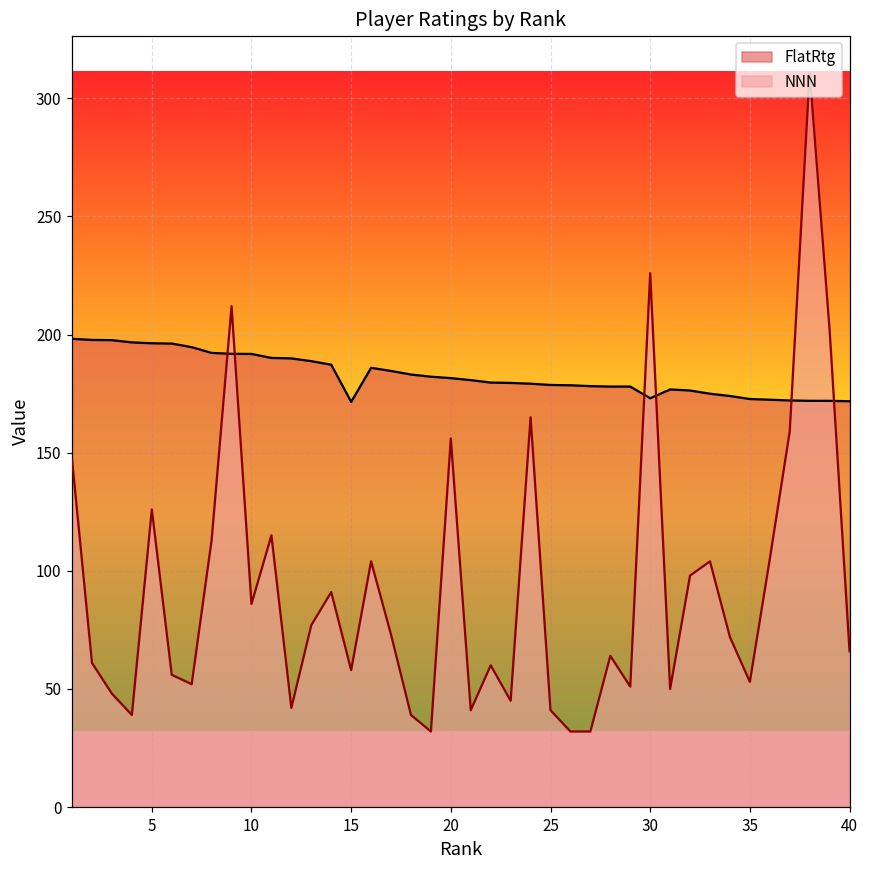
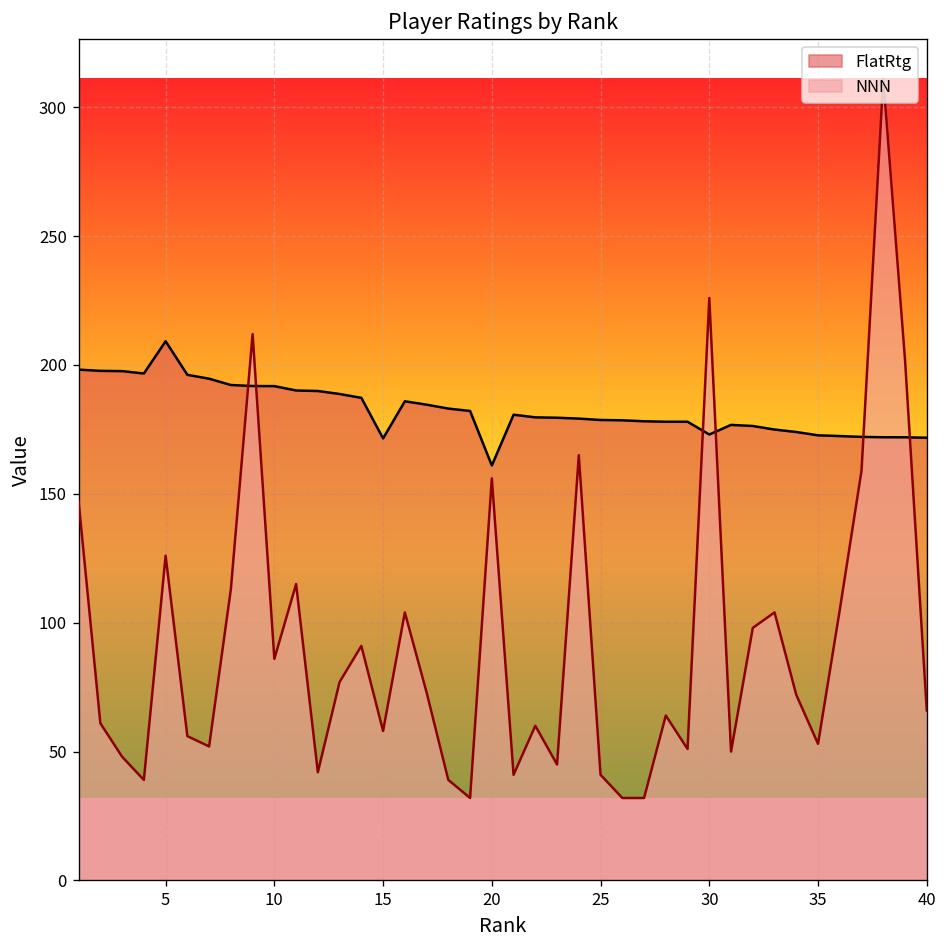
  {
    "FlatRtg": {
-     "5": 196,
+     "5": 209,
      "10": 192,
      "15": 172,
-     "20": 182,
+     "20": 161,
      "25": 179,
      "30": 173,
      "35": 173,
      "40": 172
    },
    "NNN": {
      "5": 126,
      "10": 86,
      "15": 58,
      "20": 156,
      "25": 41,
      "30": 226,
      "35": 53,
      "40": 66
    }
  }
